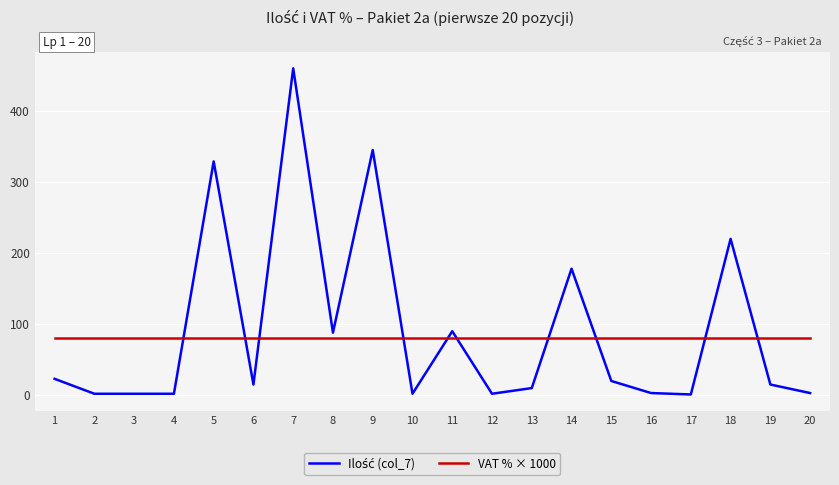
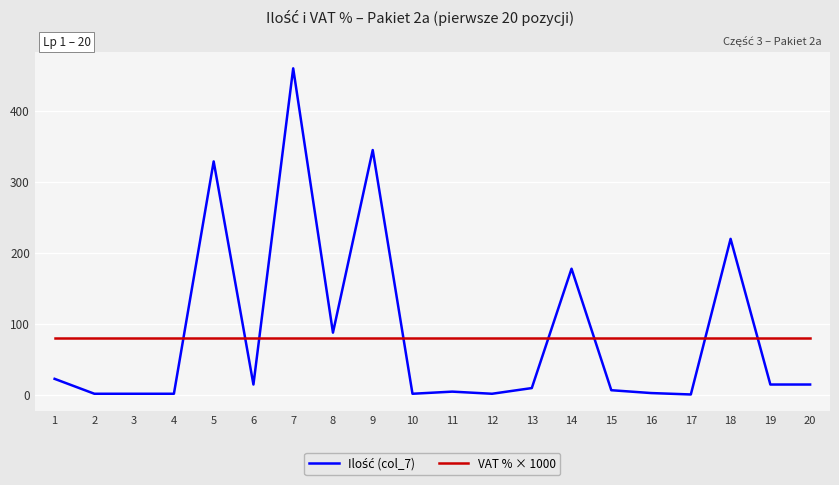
  {
    "Ilość (col_7)": {
      "1": 20,
      "2": 0,
      "3": 0,
      "4": 0,
      "5": 330,
      "6": 20,
      "7": 460,
      "8": 90,
      "9": 350,
      "10": 0,
-     "11": 90,
+     "11": 10,
      "12": 0,
      "13": 10,
      "14": 180,
-     "15": 20,
+     "15": 10,
      "16": 0,
      "17": 0,
      "18": 220,
      "19": 20,
-     "20": 0
+     "20": 20
    },
    "VAT % × 1000": {
      "1": 80,
      "2": 80,
      "3": 80,
      "4": 80,
      "5": 80,
      "6": 80,
      "7": 80,
      "8": 80,
      "9": 80,
      "10": 80,
      "11": 80,
      "12": 80,
      "13": 80,
      "14": 80,
      "15": 80,
      "16": 80,
      "17": 80,
      "18": 80,
      "19": 80,
      "20": 80
    }
  }
